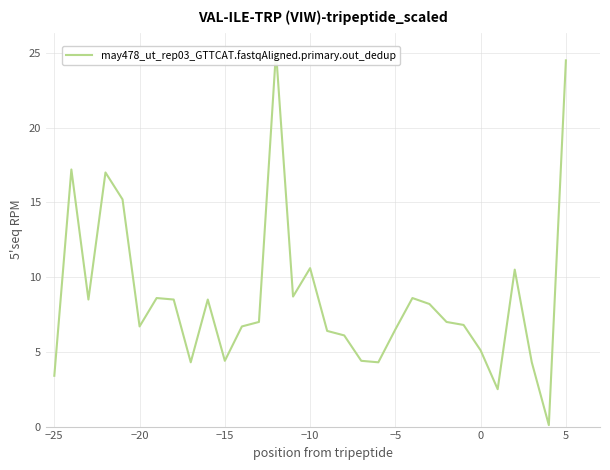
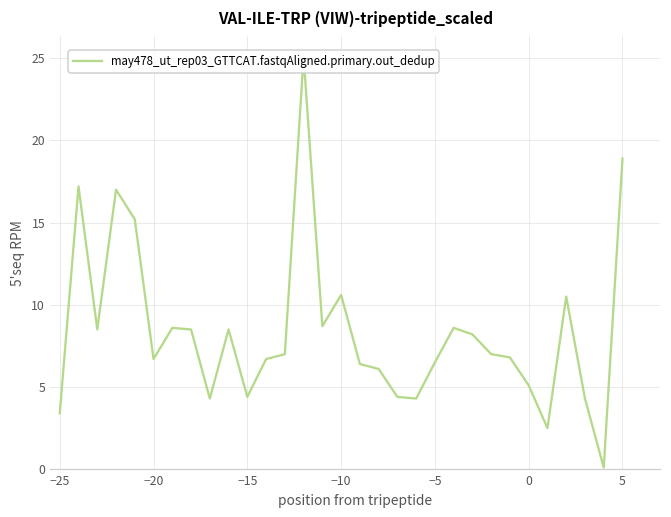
  {
    "−25": 3.4,
    "−20": 6.7,
    "−15": 4.4,
    "−10": 10.6,
    "−5": 6.5,
    "0": 5.1,
-   "5": 24.5
+   "5": 18.9
  }
